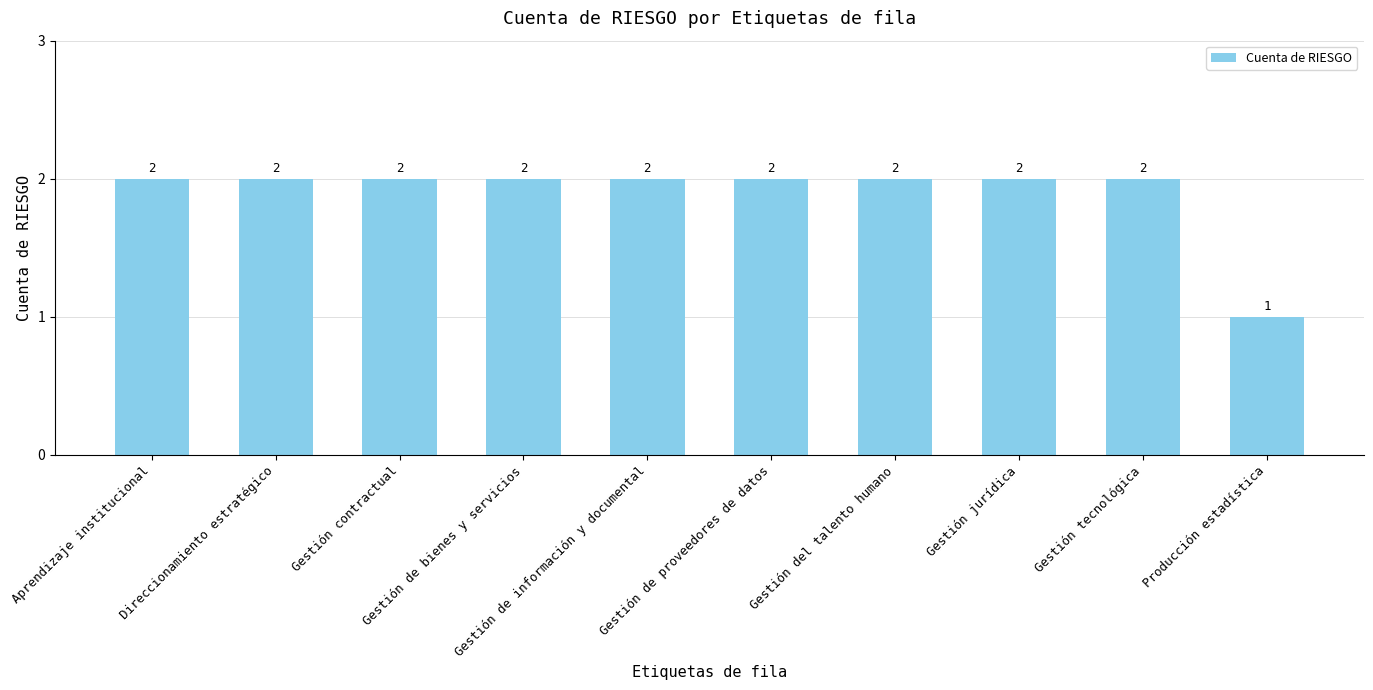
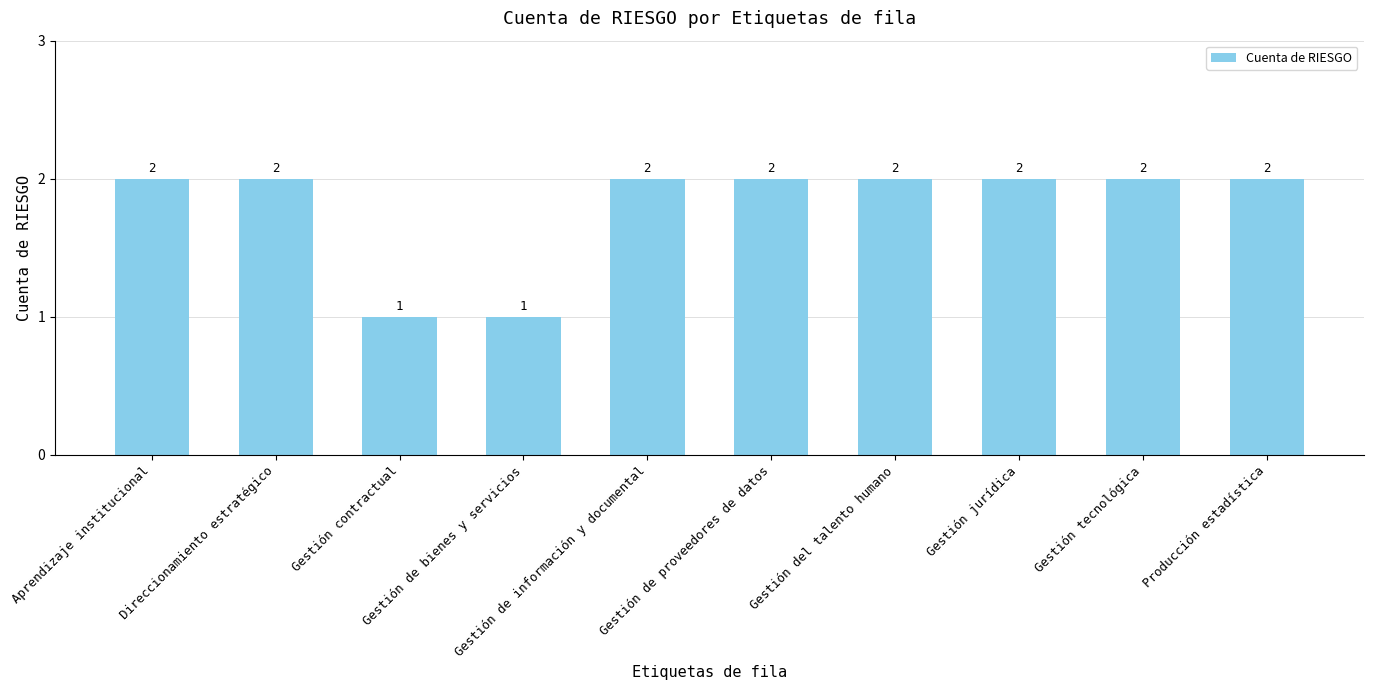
  {
    "Aprendizaje institucional": 2,
    "Direccionamiento estratégico": 2,
-   "Gestión contractual": 2,
-   "Gestión de bienes y servicios": 2,
+   "Gestión contractual": 1,
+   "Gestión de bienes y servicios": 1,
    "Gestión de información y documental": 2,
    "Gestión de proveedores de datos": 2,
    "Gestión del talento humano": 2,
    "Gestión jurídica": 2,
    "Gestión tecnológica": 2,
-   "Producción estadística": 1
+   "Producción estadística": 2
  }
